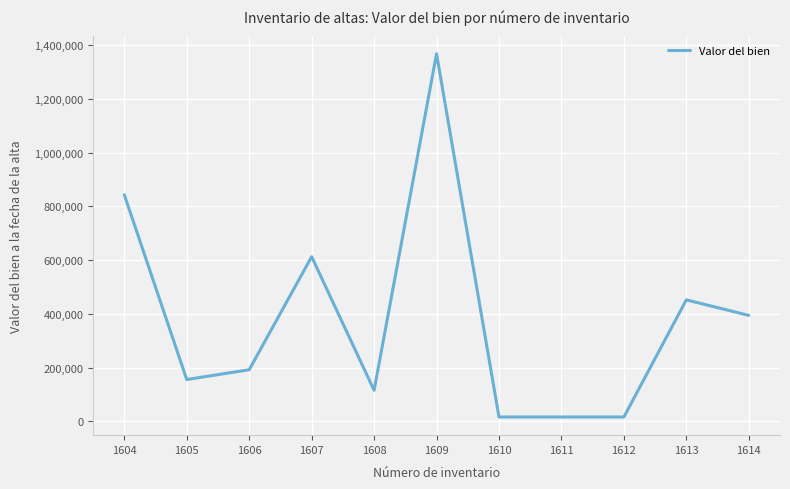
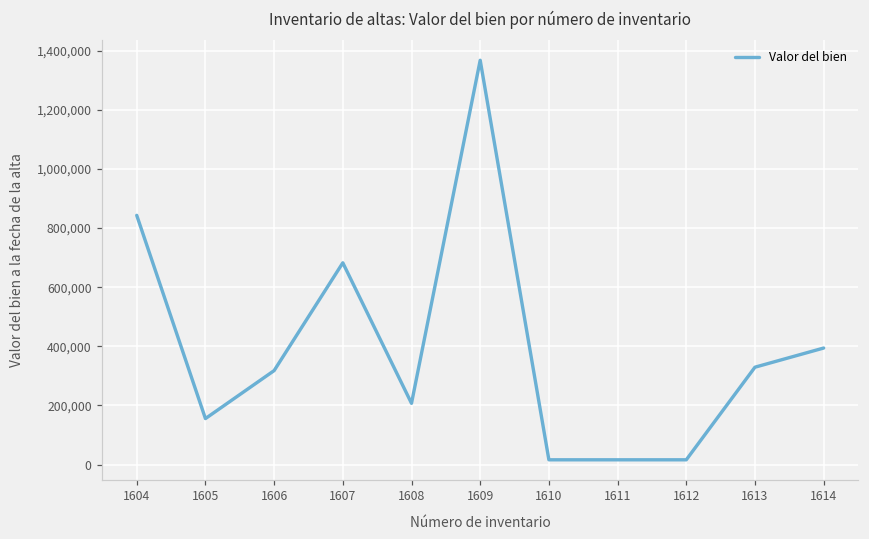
  {
    "1604": "840,000",
    "1605": "160,000",
-   "1606": "190,000",
-   "1607": "610,000",
-   "1608": "120,000",
+   "1606": "320,000",
+   "1607": "680,000",
+   "1608": "210,000",
    "1609": "1,370,000",
    "1610": "20,000",
    "1611": "20,000",
    "1612": "20,000",
-   "1613": "450,000",
+   "1613": "330,000",
    "1614": "390,000"
  }
